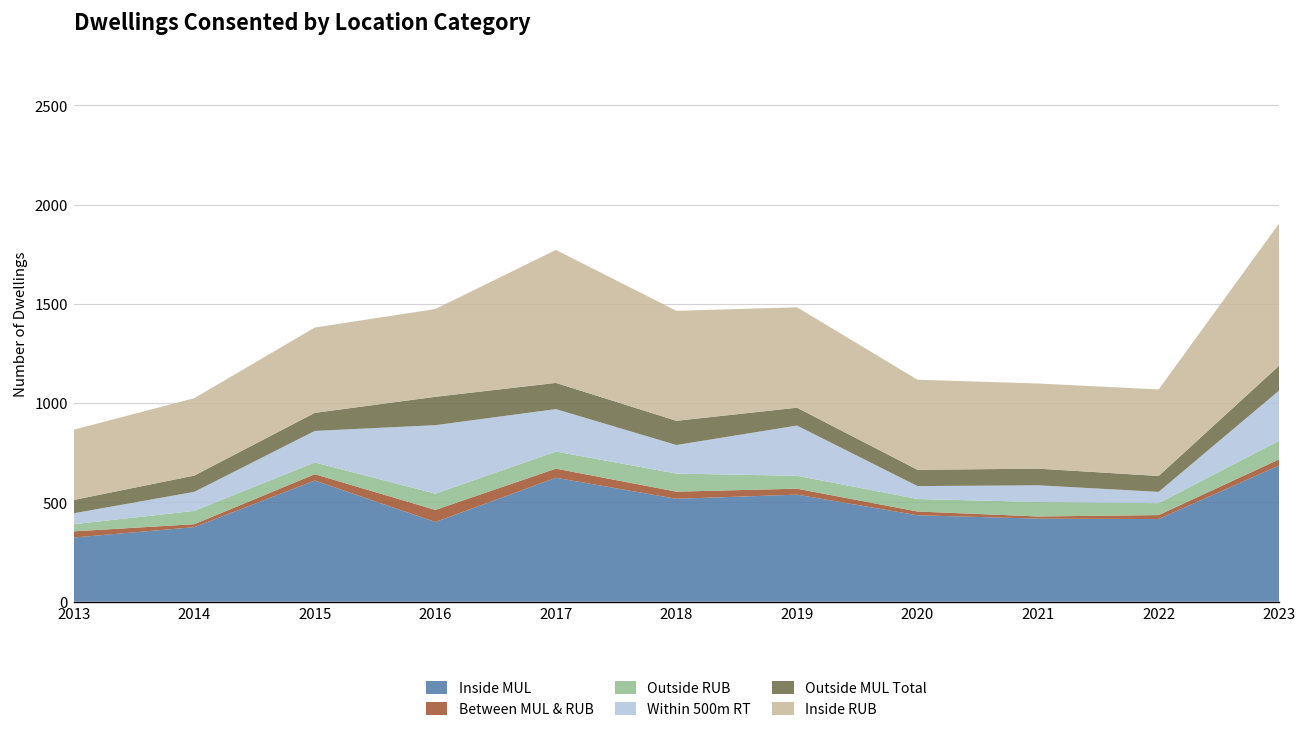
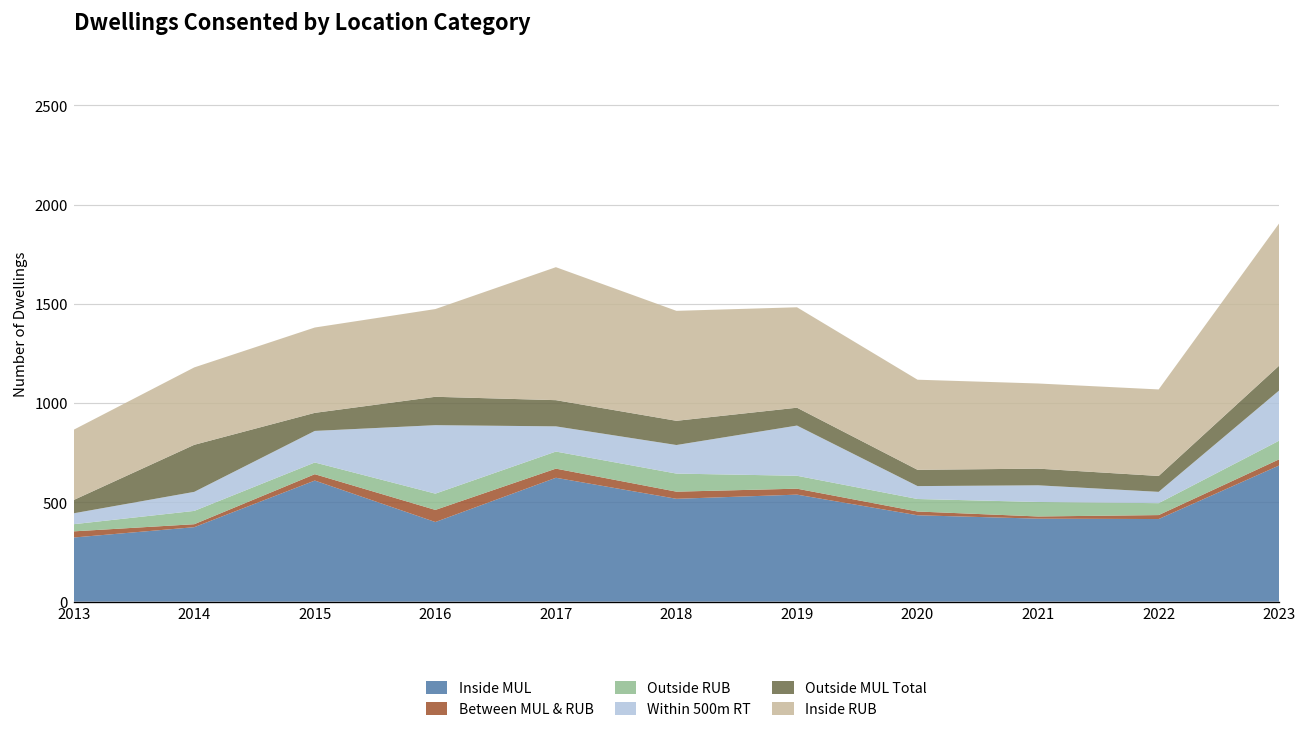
  {
    "Inside MUL": {
      "2013": 320,
      "2015": 610,
      "2016": 400,
      "2017": 620,
      "2018": 520,
      "2019": 540,
      "2020": 440,
      "2022": 420,
      "2023": 690
    },
    "Between MUL & RUB": {
      "2013": 30,
      "2015": 30,
      "2016": 60,
      "2017": 50,
      "2018": 40,
      "2019": 30,
      "2020": 20,
      "2022": 20,
      "2023": 30
    },
    "Within 500m RT": {
      "2013": 60,
      "2014": 100,
      "2015": 160,
      "2016": 350,
-     "2017": 210,
+     "2017": 130,
      "2018": 140,
      "2019": 250,
      "2020": 70,
      "2021": 80,
      "2022": 60,
      "2023": 250
    },
    "Outside MUL Total": {
      "2013": 70,
-     "2014": 80,
+     "2014": 240,
      "2015": 90,
      "2016": 140,
      "2017": 130,
      "2018": 120,
      "2019": 90,
      "2020": 80,
      "2021": 80,
      "2022": 80,
      "2023": 130
    }
  }
